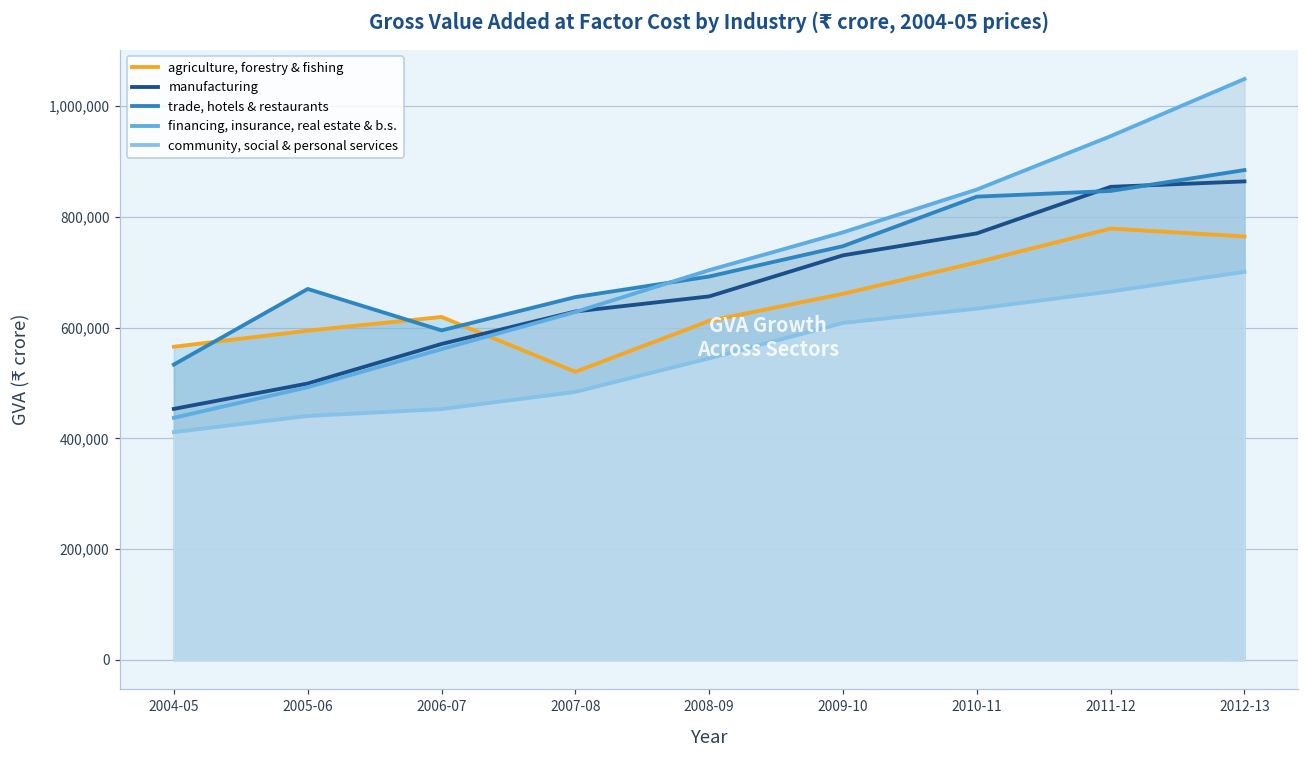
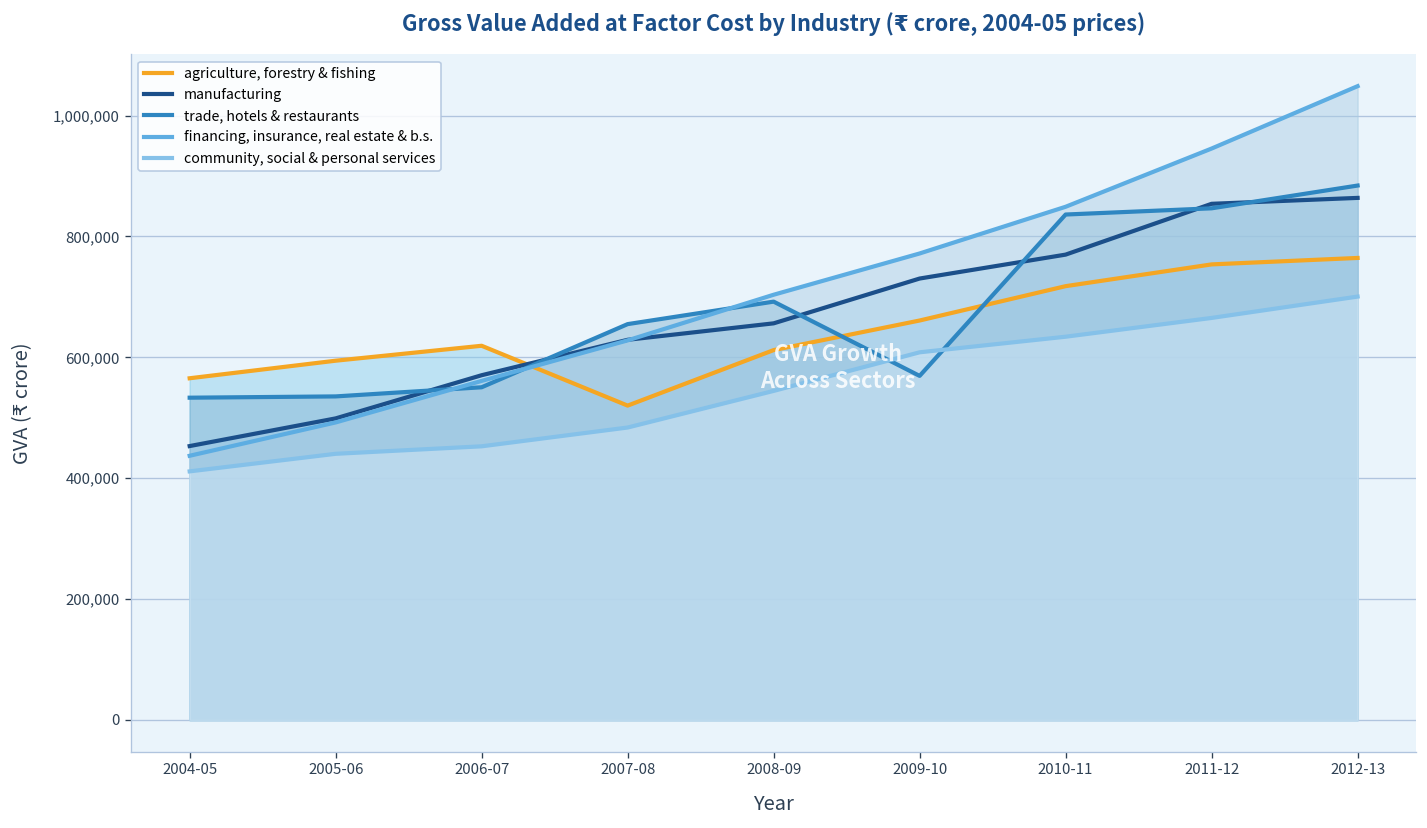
  {
    "agriculture, forestry & fishing": {
      "2004-05": "570,000",
      "2005-06": "590,000",
      "2006-07": "620,000",
      "2007-08": "520,000",
      "2008-09": "610,000",
      "2009-10": "660,000",
      "2010-11": "720,000",
-     "2011-12": "780,000",
+     "2011-12": "750,000",
      "2012-13": "760,000"
    },
    "manufacturing": {
      "2004-05": "450,000",
      "2005-06": "500,000",
      "2006-07": "570,000",
      "2008-09": "660,000",
      "2009-10": "730,000",
      "2010-11": "770,000",
      "2011-12": "850,000",
      "2012-13": "860,000"
    },
    "trade, hotels & restaurants": {
      "2004-05": "530,000",
-     "2005-06": "670,000",
-     "2006-07": "590,000",
+     "2005-06": "540,000",
+     "2006-07": "550,000",
      "2007-08": "660,000",
      "2008-09": "690,000",
-     "2009-10": "750,000",
+     "2009-10": "570,000",
      "2010-11": "840,000",
      "2011-12": "850,000",
      "2012-13": "880,000"
    }
  }
